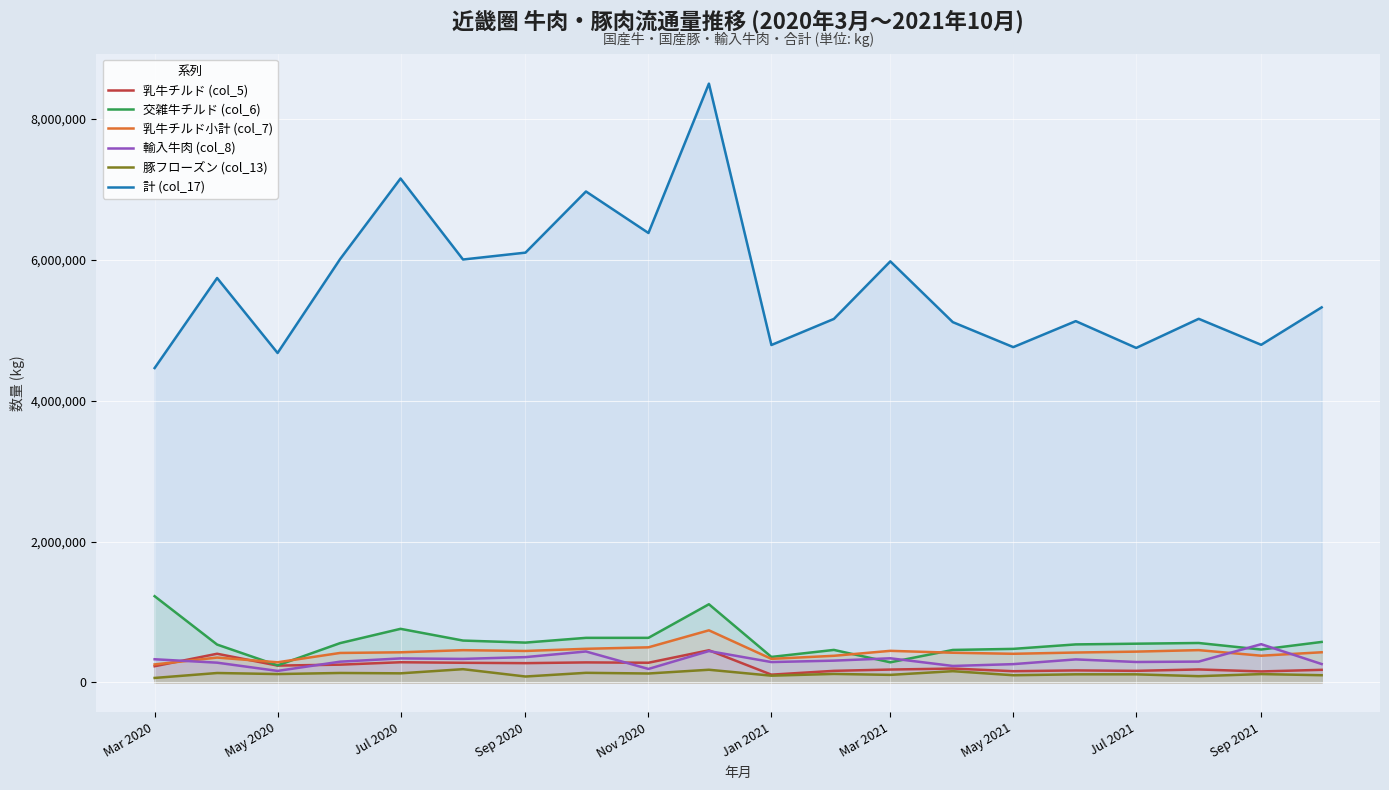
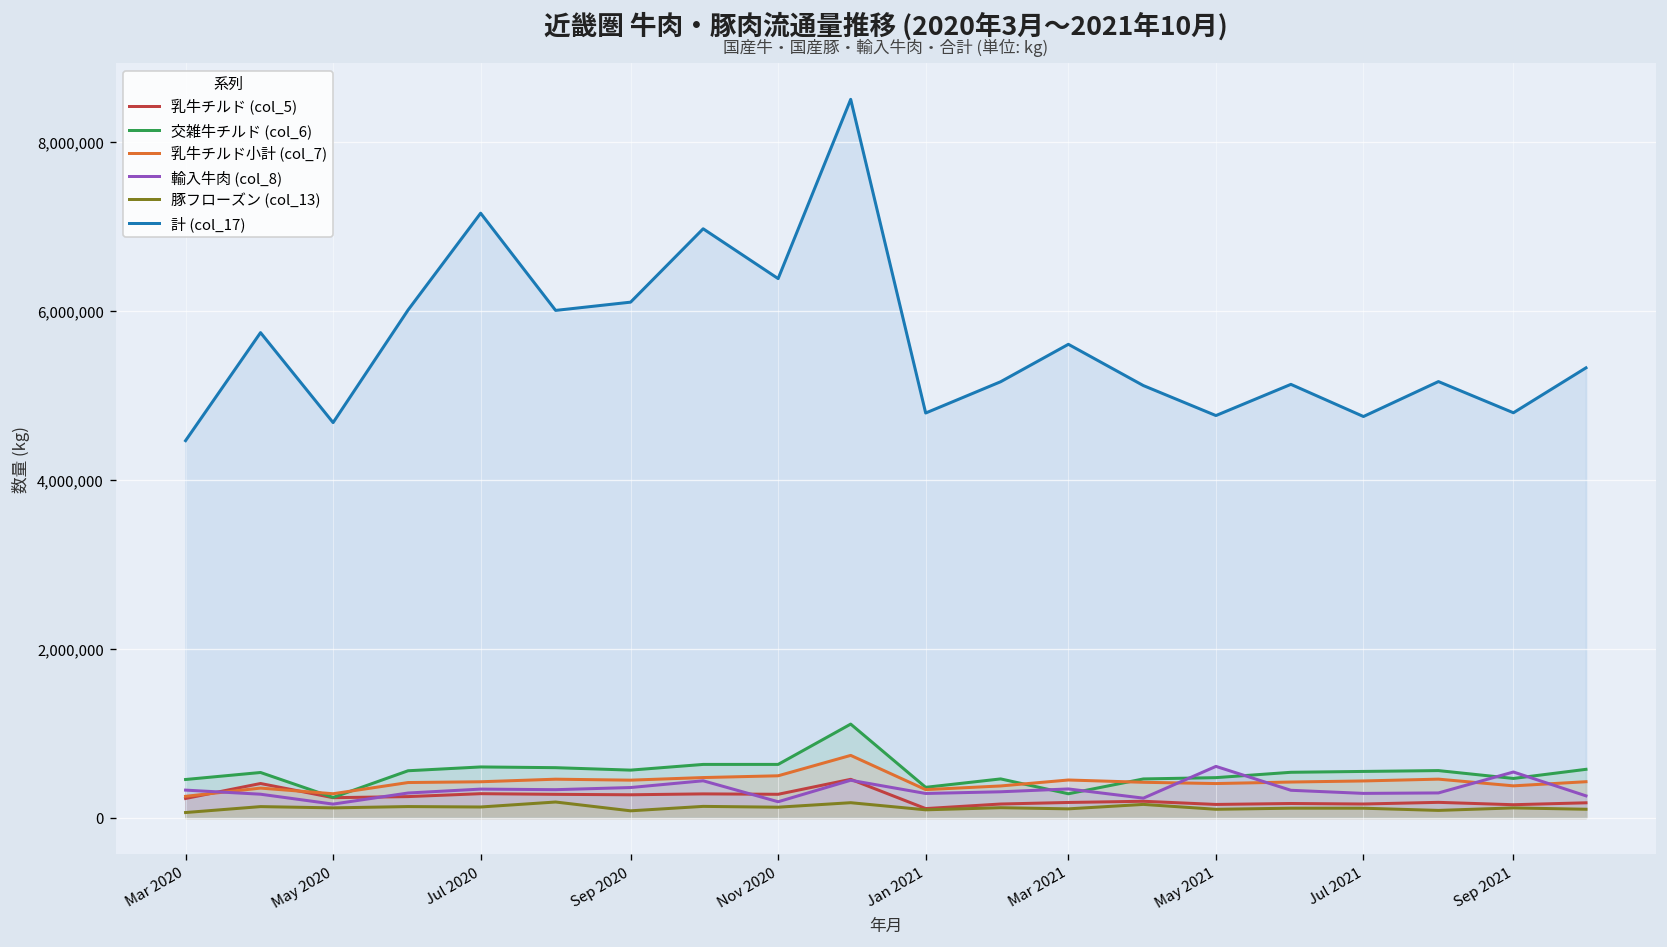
  {
    "交雑牛チルド (col_6)": {
-     "Mar 2020": "1,200,000",
-     "Jul 2020": "800,000",
+     "Mar 2020": "500,000",
+     "Jul 2020": "600,000",
      "Sep 2020": "600,000",
      "Nov 2020": "600,000",
      "Mar 2021": "300,000",
      "May 2021": "500,000",
      "Jul 2021": "500,000",
      "Sep 2021": "500,000"
    },
    "輸入牛肉 (col_8)": {
      "Mar 2020": "300,000",
      "May 2020": "200,000",
      "Jul 2020": "300,000",
      "Sep 2020": "400,000",
      "Nov 2020": "200,000",
      "Jan 2021": "300,000",
      "Mar 2021": "300,000",
-     "May 2021": "300,000",
+     "May 2021": "600,000",
      "Jul 2021": "300,000",
      "Sep 2021": "500,000"
    },
    "豚フローズン (col_13)": {
      "Mar 2020": "100,000",
      "May 2020": "100,000",
      "Jul 2020": "100,000",
      "Sep 2020": "100,000",
      "Nov 2020": "100,000",
      "Mar 2021": "100,000",
      "May 2021": "100,000",
      "Jul 2021": "100,000",
      "Sep 2021": "100,000"
    },
    "計 (col_17)": {
      "Mar 2020": "4,500,000",
      "May 2020": "4,700,000",
      "Jul 2020": "7,200,000",
      "Sep 2020": "6,100,000",
      "Nov 2020": "6,400,000",
      "Jan 2021": "4,800,000",
-     "Mar 2021": "6,000,000",
+     "Mar 2021": "5,600,000",
      "May 2021": "4,800,000",
      "Jul 2021": "4,700,000",
      "Sep 2021": "4,800,000"
    }
  }
